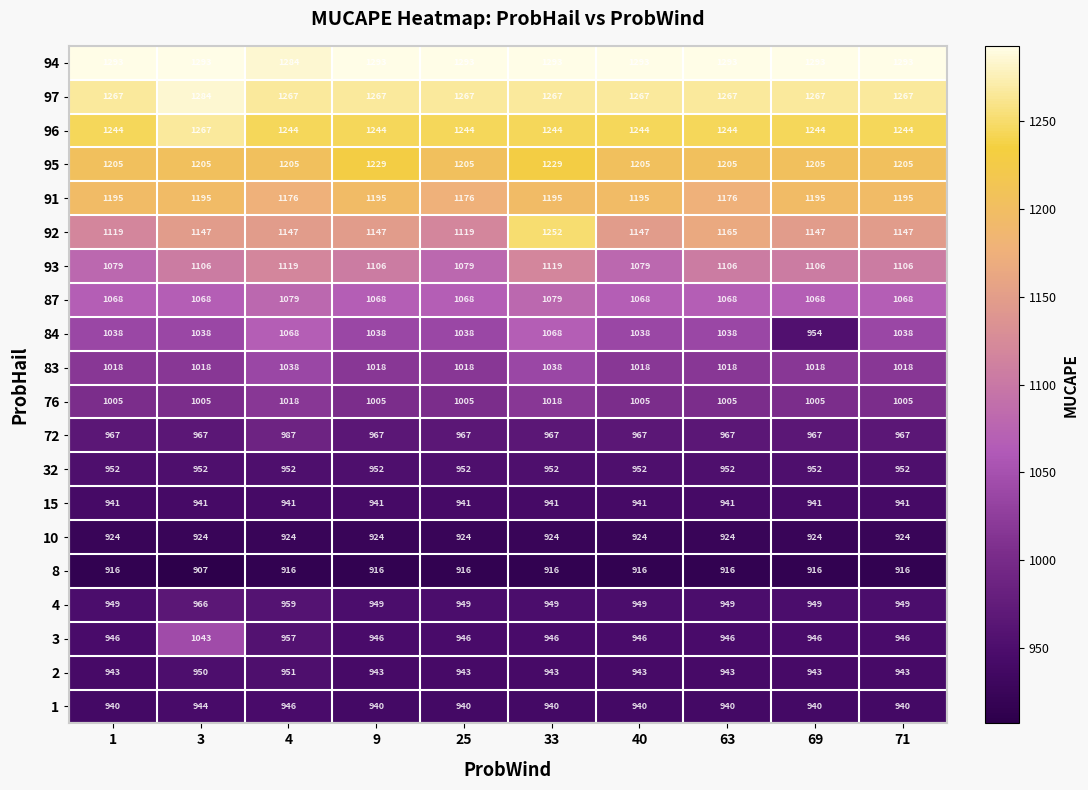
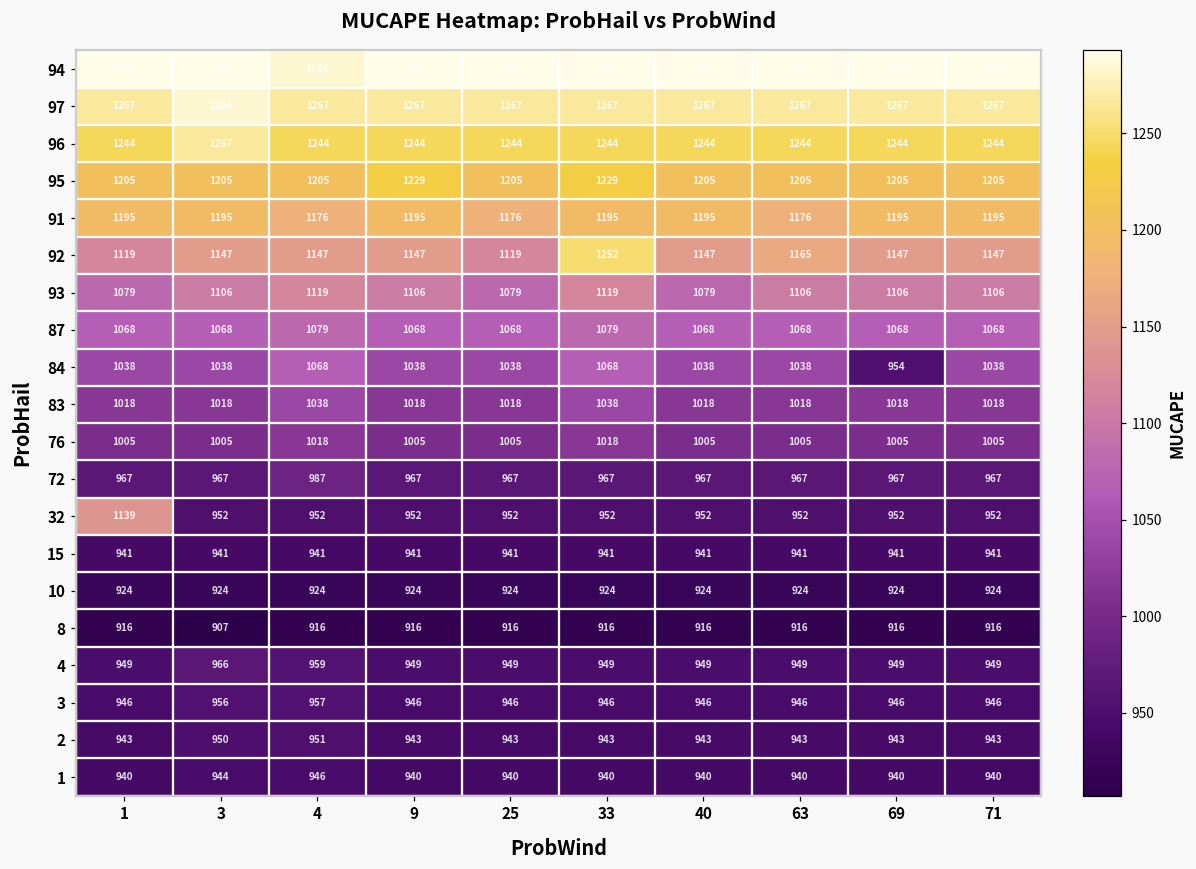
  {
    "97": {
      "1": 1267,
      "4": 1267,
      "9": 1267,
      "25": 1267,
      "33": 1267,
      "40": 1267,
      "63": 1267,
      "69": 1267,
      "71": 1267
    },
    "96": {
      "1": 1244,
      "3": 1267,
      "4": 1244,
      "9": 1244,
      "25": 1244,
      "33": 1244,
      "40": 1244,
      "63": 1244,
      "69": 1244,
      "71": 1244
    },
    "95": {
      "1": 1205,
      "3": 1205,
      "4": 1205,
      "9": 1229,
      "25": 1205,
      "33": 1229,
      "40": 1205,
      "63": 1205,
      "69": 1205,
      "71": 1205
    },
    "91": {
      "1": 1195,
      "3": 1195,
      "4": 1176,
      "9": 1195,
      "25": 1176,
      "33": 1195,
      "40": 1195,
      "63": 1176,
      "69": 1195,
      "71": 1195
    },
    "92": {
      "1": 1119,
      "3": 1147,
      "4": 1147,
      "9": 1147,
      "25": 1119,
      "33": 1252,
      "40": 1147,
      "63": 1165,
      "69": 1147,
      "71": 1147
    },
    "93": {
      "1": 1079,
      "3": 1106,
      "4": 1119,
      "9": 1106,
      "25": 1079,
      "33": 1119,
      "40": 1079,
      "63": 1106,
      "69": 1106,
      "71": 1106
    },
    "87": {
      "1": 1068,
      "3": 1068,
      "4": 1079,
      "9": 1068,
      "25": 1068,
      "33": 1079,
      "40": 1068,
      "63": 1068,
      "69": 1068,
      "71": 1068
    },
    "84": {
      "1": 1038,
      "3": 1038,
      "4": 1068,
      "9": 1038,
      "25": 1038,
      "33": 1068,
      "40": 1038,
      "63": 1038,
      "69": 954,
      "71": 1038
    },
    "83": {
      "1": 1018,
      "3": 1018,
      "4": 1038,
      "9": 1018,
      "25": 1018,
      "33": 1038,
      "40": 1018,
      "63": 1018,
      "69": 1018,
      "71": 1018
    },
    "76": {
      "1": 1005,
      "3": 1005,
      "4": 1018,
      "9": 1005,
      "25": 1005,
      "33": 1018,
      "40": 1005,
      "63": 1005,
      "69": 1005,
      "71": 1005
    },
    "72": {
      "1": 967,
      "3": 967,
      "4": 987,
      "9": 967,
      "25": 967,
      "33": 967,
      "40": 967,
      "63": 967,
      "69": 967,
      "71": 967
    },
    "32": {
-     "1": 952,
+     "1": 1139,
      "3": 952,
      "4": 952,
      "9": 952,
      "25": 952,
      "33": 952,
      "40": 952,
      "63": 952,
      "69": 952,
      "71": 952
    },
    "15": {
      "1": 941,
      "3": 941,
      "4": 941,
      "9": 941,
      "25": 941,
      "33": 941,
      "40": 941,
      "63": 941,
      "69": 941,
      "71": 941
    },
    "10": {
      "1": 924,
      "3": 924,
      "4": 924,
      "9": 924,
      "25": 924,
      "33": 924,
      "40": 924,
      "63": 924,
      "69": 924,
      "71": 924
    },
    "8": {
      "1": 916,
      "3": 907,
      "4": 916,
      "9": 916,
      "25": 916,
      "33": 916,
      "40": 916,
      "63": 916,
      "69": 916,
      "71": 916
    },
    "4": {
      "1": 949,
      "3": 966,
      "4": 959,
      "9": 949,
      "25": 949,
      "33": 949,
      "40": 949,
      "63": 949,
      "69": 949,
      "71": 949
    },
    "3": {
      "1": 946,
-     "3": 1043,
+     "3": 956,
      "4": 957,
      "9": 946,
      "25": 946,
      "33": 946,
      "40": 946,
      "63": 946,
      "69": 946,
      "71": 946
    },
    "2": {
      "1": 943,
      "3": 950,
      "4": 951,
      "9": 943,
      "25": 943,
      "33": 943,
      "40": 943,
      "63": 943,
      "69": 943,
      "71": 943
    },
    "1": {
      "1": 940,
      "3": 944,
      "4": 946,
      "9": 940,
      "25": 940,
      "33": 940,
      "40": 940,
      "63": 940,
      "69": 940,
      "71": 940
    }
  }
